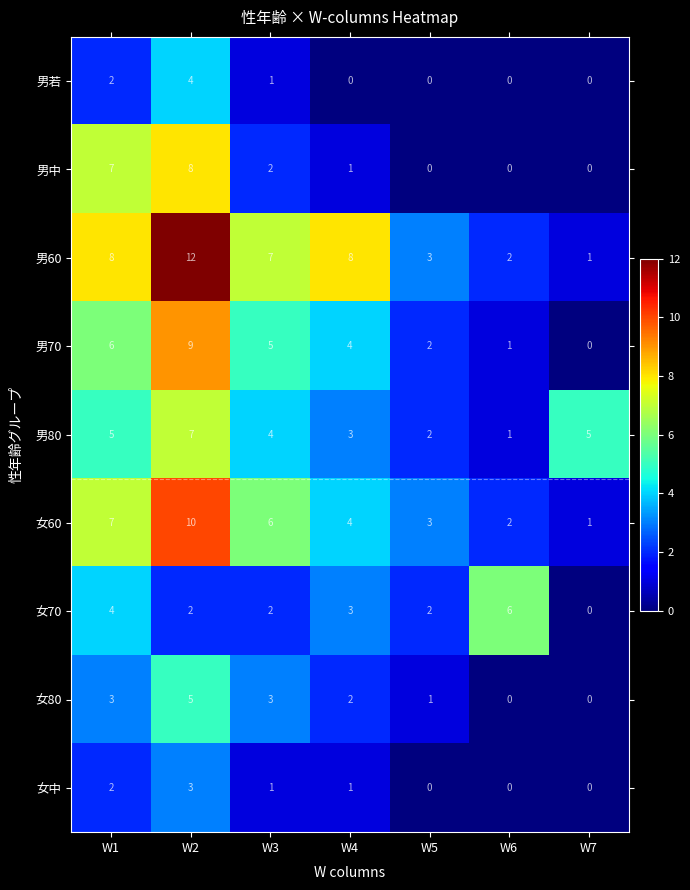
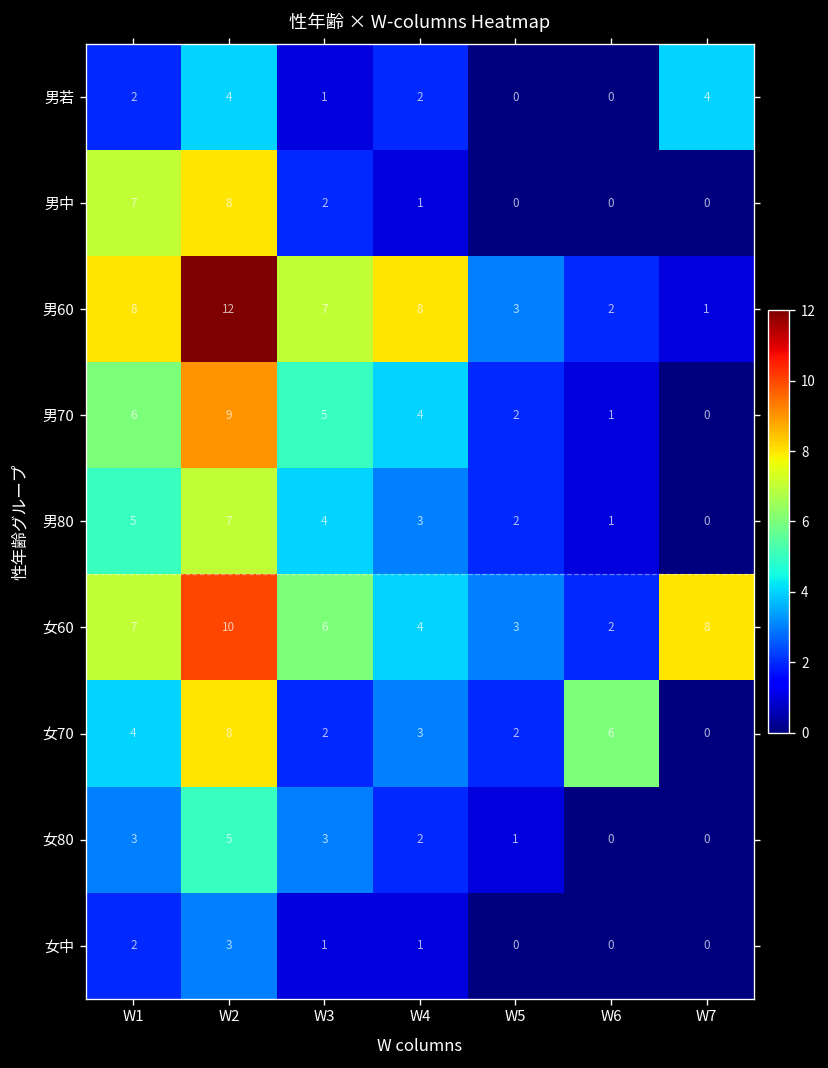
  {
    "男若": {
      "W1": 2,
      "W2": 4,
      "W3": 1,
-     "W4": 0,
+     "W4": 2,
      "W5": 0,
      "W6": 0,
-     "W7": 0
+     "W7": 4
    },
    "男中": {
      "W1": 7,
      "W2": 8,
      "W3": 2,
      "W4": 1,
      "W5": 0,
      "W6": 0,
      "W7": 0
    },
    "男60": {
      "W1": 8,
      "W2": 12,
      "W3": 7,
      "W4": 8,
      "W5": 3,
      "W6": 2,
      "W7": 1
    },
    "男70": {
      "W1": 6,
      "W2": 9,
      "W3": 5,
      "W4": 4,
      "W5": 2,
      "W6": 1,
      "W7": 0
    },
    "男80": {
      "W1": 5,
      "W2": 7,
      "W3": 4,
      "W4": 3,
      "W5": 2,
      "W6": 1,
-     "W7": 5
+     "W7": 0
    },
    "女60": {
      "W1": 7,
      "W2": 10,
      "W3": 6,
      "W4": 4,
      "W5": 3,
      "W6": 2,
-     "W7": 1
+     "W7": 8
    },
    "女70": {
      "W1": 4,
-     "W2": 2,
+     "W2": 8,
      "W3": 2,
      "W4": 3,
      "W5": 2,
      "W6": 6,
      "W7": 0
    },
    "女80": {
      "W1": 3,
      "W2": 5,
      "W3": 3,
      "W4": 2,
      "W5": 1,
      "W6": 0,
      "W7": 0
    },
    "女中": {
      "W1": 2,
      "W2": 3,
      "W3": 1,
      "W4": 1,
      "W5": 0,
      "W6": 0,
      "W7": 0
    }
  }
